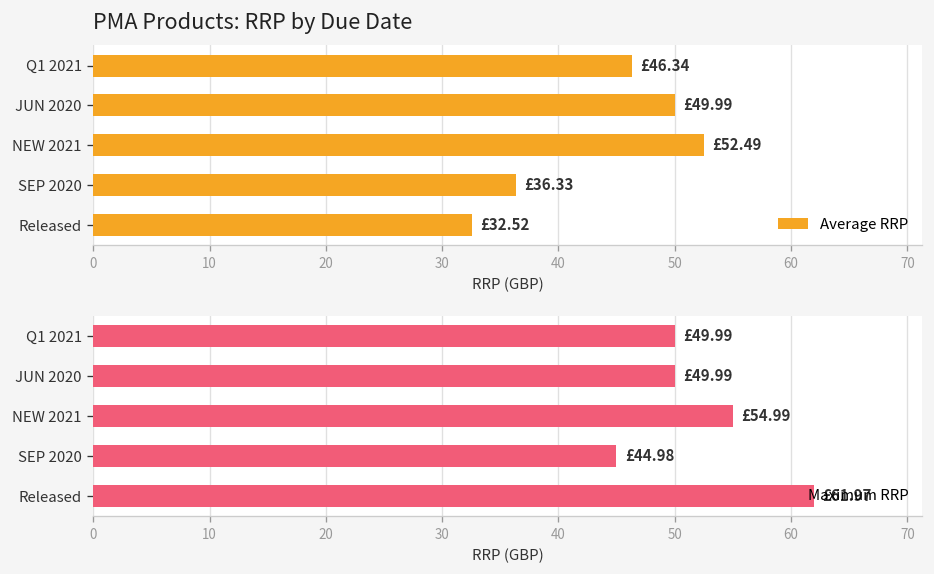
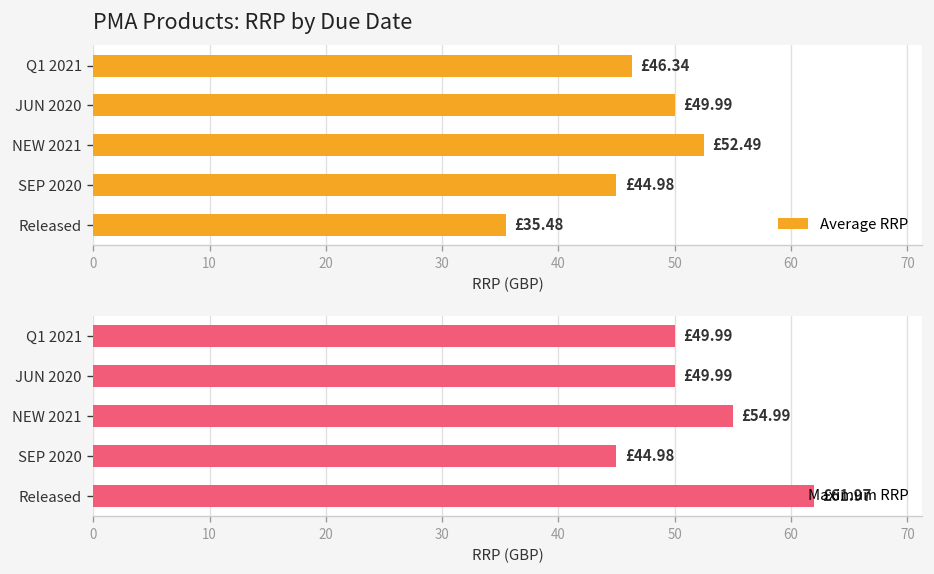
  {
    "PMA Products: RRP by Due Date": {
      "Q1 2021": "£46.34",
      "JUN 2020": "£49.99",
      "NEW 2021": "£52.49",
-     "SEP 2020": "£36.33",
-     "Released": "£32.52"
+     "SEP 2020": "£44.98",
+     "Released": "£35.48"
    }
  }
